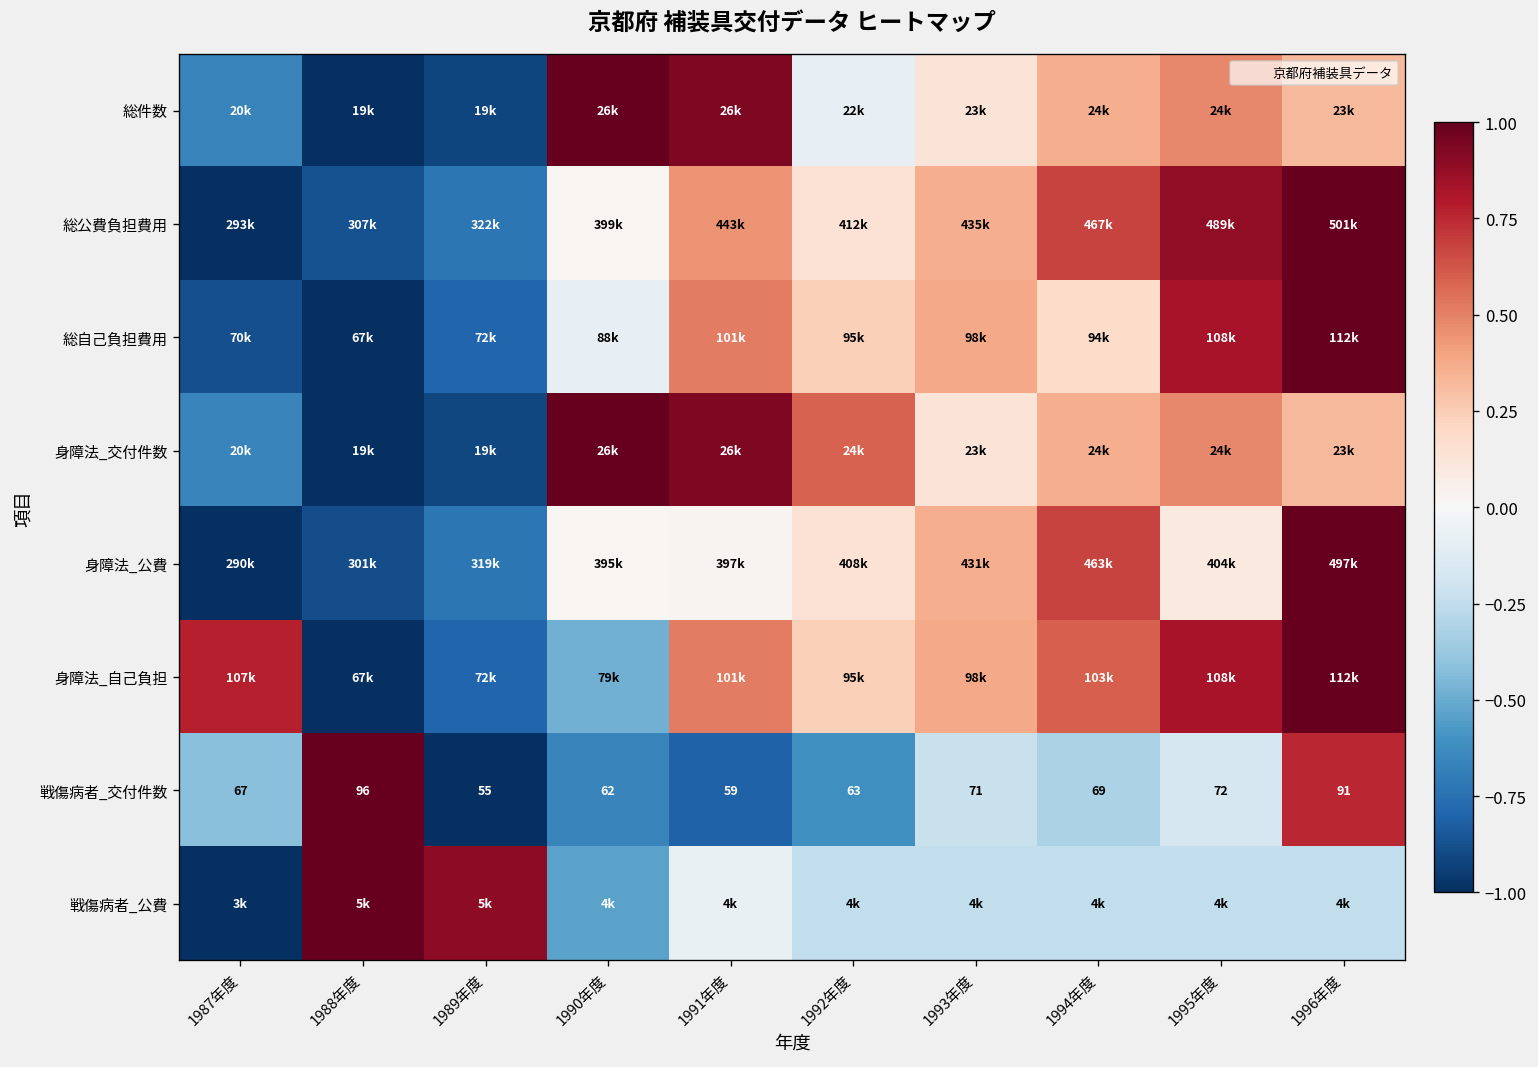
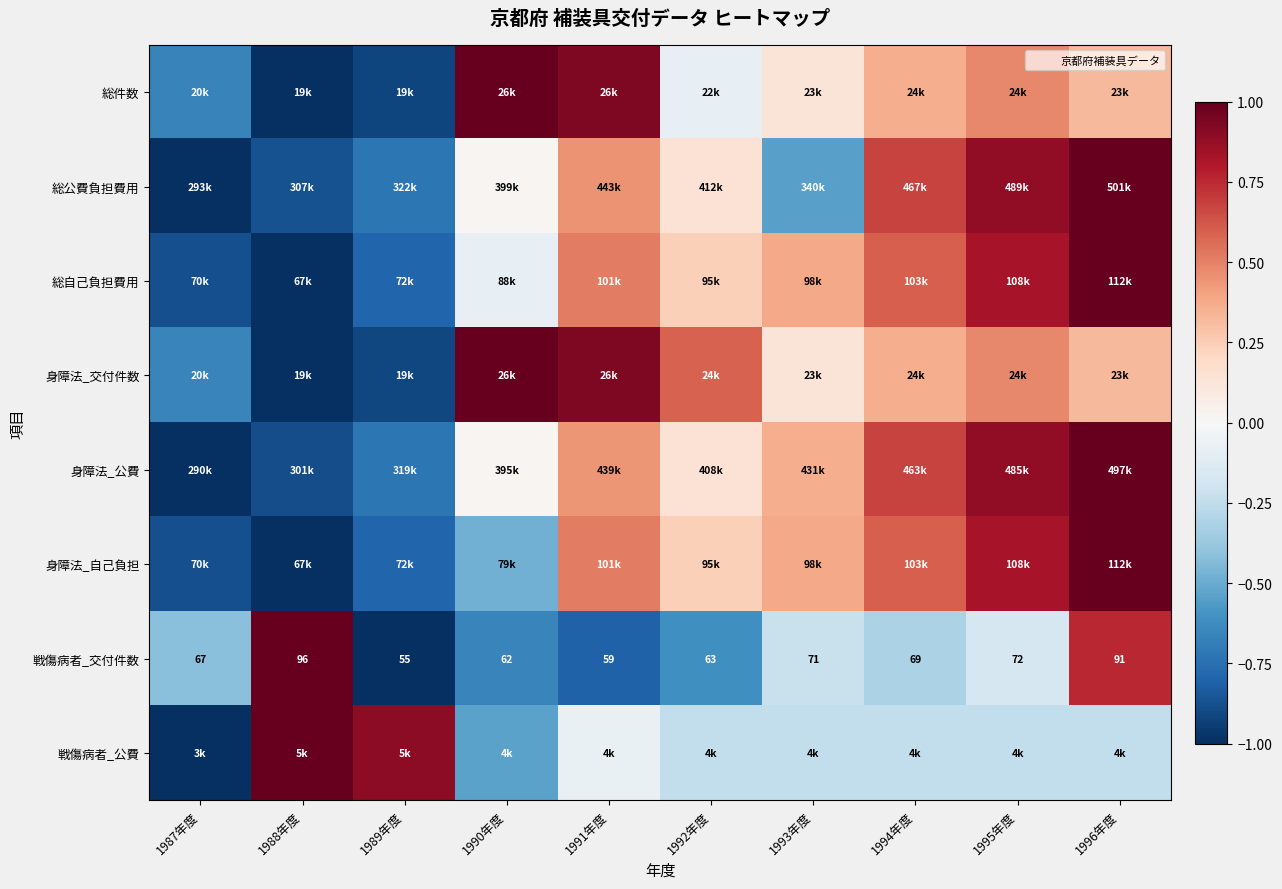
  {
    "総件数": {
      "1987年度": "20k",
      "1988年度": "19k",
      "1989年度": "19k",
      "1990年度": "26k",
      "1991年度": "26k",
      "1992年度": "22k",
      "1993年度": "23k",
      "1994年度": "24k",
      "1995年度": "24k",
      "1996年度": "23k"
    },
    "総公費負担費用": {
      "1987年度": "293k",
      "1988年度": "307k",
      "1989年度": "322k",
      "1990年度": "399k",
      "1991年度": "443k",
      "1992年度": "412k",
-     "1993年度": "435k",
+     "1993年度": "340k",
      "1994年度": "467k",
      "1995年度": "489k",
      "1996年度": "501k"
    },
    "総自己負担費用": {
      "1987年度": "70k",
      "1988年度": "67k",
      "1989年度": "72k",
      "1990年度": "88k",
      "1991年度": "101k",
      "1992年度": "95k",
      "1993年度": "98k",
-     "1994年度": "94k",
+     "1994年度": "103k",
      "1995年度": "108k",
      "1996年度": "112k"
    },
    "身障法_交付件数": {
      "1987年度": "20k",
      "1988年度": "19k",
      "1989年度": "19k",
      "1990年度": "26k",
      "1991年度": "26k",
      "1992年度": "24k",
      "1993年度": "23k",
      "1994年度": "24k",
      "1995年度": "24k",
      "1996年度": "23k"
    },
    "身障法_公費": {
      "1987年度": "290k",
      "1988年度": "301k",
      "1989年度": "319k",
      "1990年度": "395k",
-     "1991年度": "397k",
+     "1991年度": "439k",
      "1992年度": "408k",
      "1993年度": "431k",
      "1994年度": "463k",
-     "1995年度": "404k",
+     "1995年度": "485k",
      "1996年度": "497k"
    },
    "身障法_自己負担": {
-     "1987年度": "107k",
+     "1987年度": "70k",
      "1988年度": "67k",
      "1989年度": "72k",
      "1990年度": "79k",
      "1991年度": "101k",
      "1992年度": "95k",
      "1993年度": "98k",
      "1994年度": "103k",
      "1995年度": "108k",
      "1996年度": "112k"
    },
    "戦傷病者_交付件数": {
      "1987年度": "67",
      "1988年度": "96",
      "1989年度": "55",
      "1990年度": "62",
      "1991年度": "59",
      "1992年度": "63",
      "1993年度": "71",
      "1994年度": "69",
      "1995年度": "72",
      "1996年度": "91"
    },
    "戦傷病者_公費": {
      "1987年度": "3k",
      "1988年度": "5k",
      "1989年度": "5k",
      "1990年度": "4k",
      "1991年度": "4k",
      "1992年度": "4k",
      "1993年度": "4k",
      "1994年度": "4k",
      "1995年度": "4k",
      "1996年度": "4k"
    }
  }
